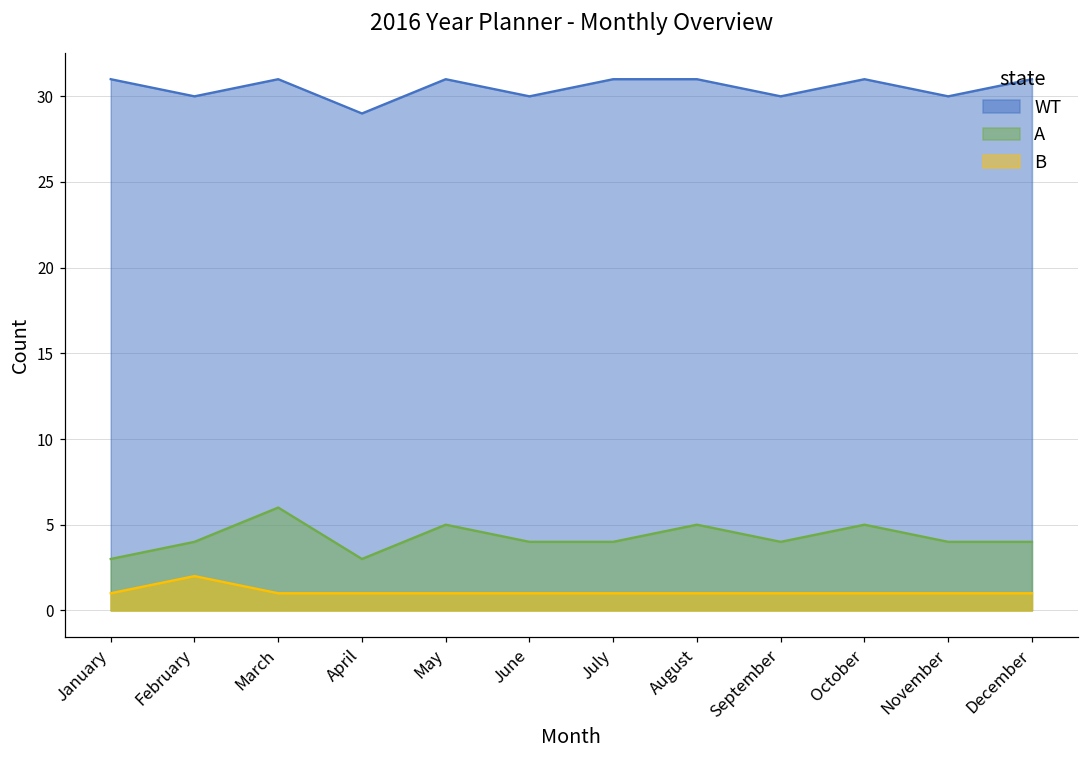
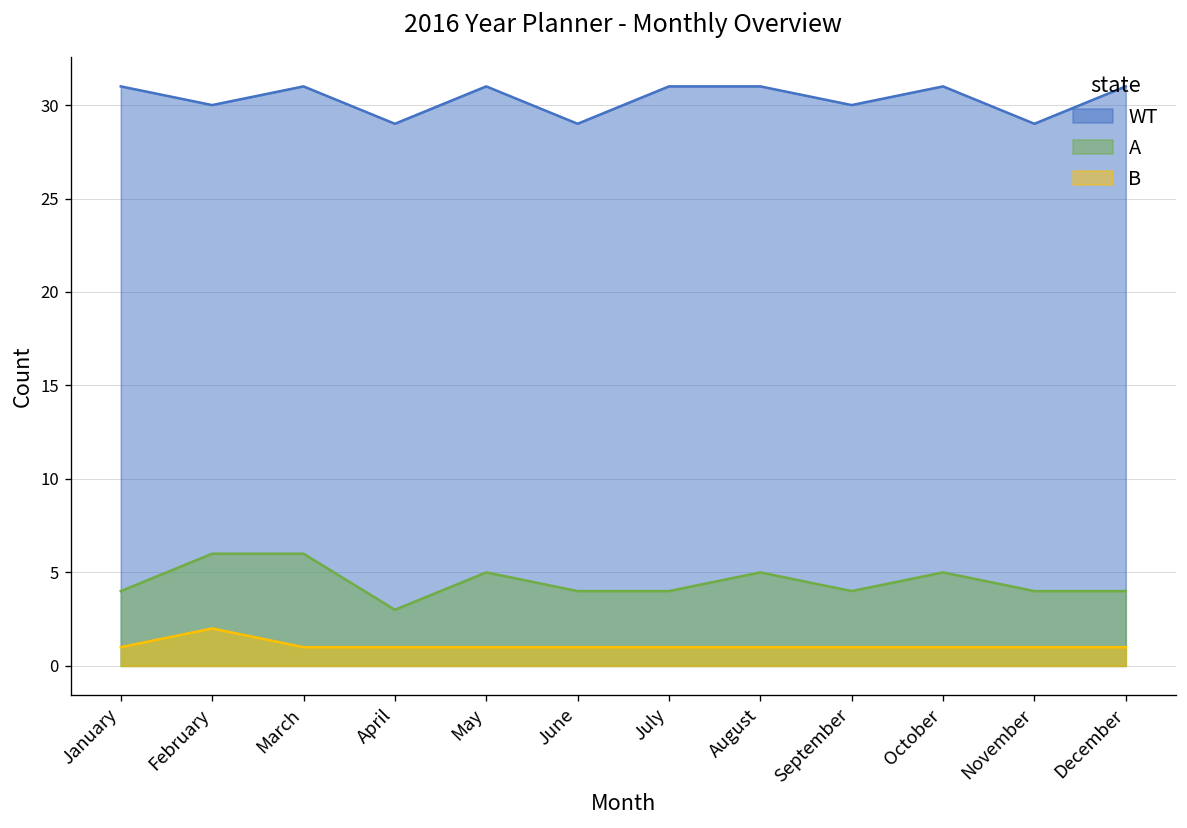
  {
    "WT": {
      "January": 31,
      "February": 30,
      "March": 31,
      "April": 29,
      "May": 31,
-     "June": 30,
+     "June": 29,
      "July": 31,
      "August": 31,
      "September": 30,
      "October": 31,
-     "November": 30,
+     "November": 29,
      "December": 31
    },
    "A": {
-     "January": 3,
-     "February": 4,
+     "January": 4,
+     "February": 6,
      "March": 6,
      "April": 3,
      "May": 5,
      "June": 4,
      "July": 4,
      "August": 5,
      "September": 4,
      "October": 5,
      "November": 4,
      "December": 4
    },
    "B": {
      "January": 1,
      "February": 2,
      "March": 1,
      "April": 1,
      "May": 1,
      "June": 1,
      "July": 1,
      "August": 1,
      "September": 1,
      "October": 1,
      "November": 1,
      "December": 1
    }
  }
